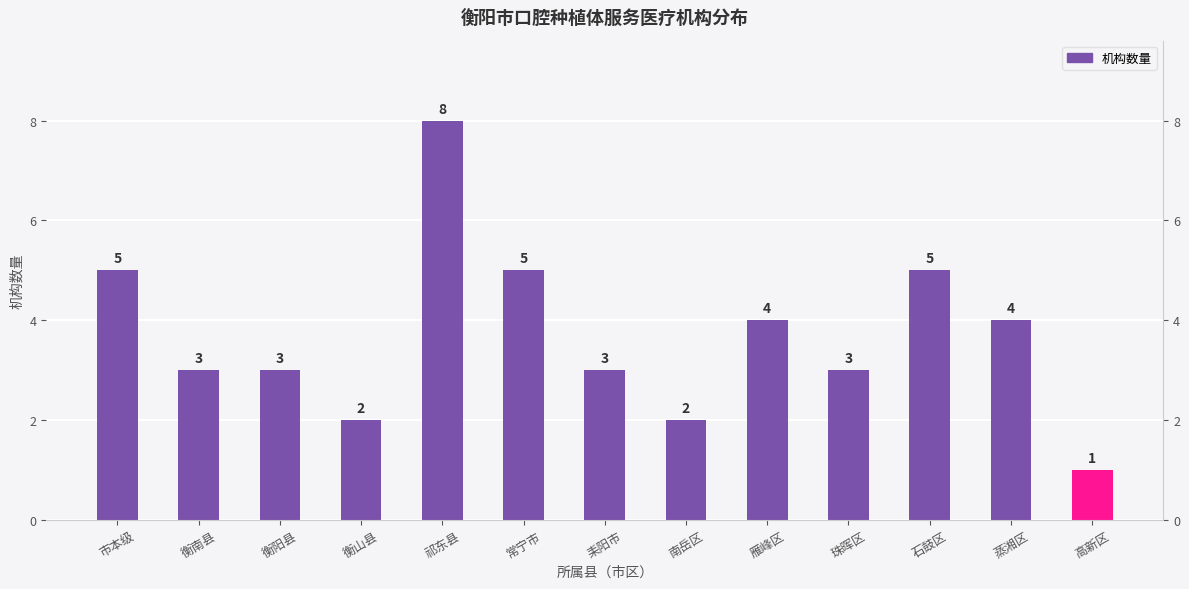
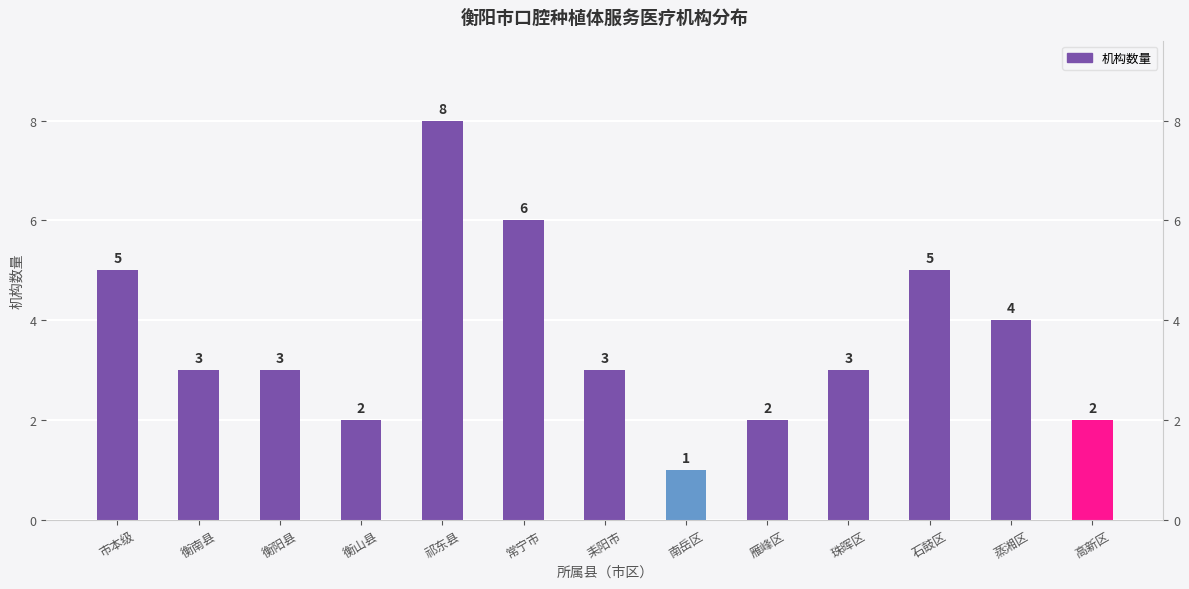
  {
    "市本级": 5,
    "衡南县": 3,
    "衡阳县": 3,
    "衡山县": 2,
    "祁东县": 8,
-   "常宁市": 5,
+   "常宁市": 6,
    "耒阳市": 3,
-   "南岳区": 2,
-   "雁峰区": 4,
+   "南岳区": 1,
+   "雁峰区": 2,
    "珠晖区": 3,
    "石鼓区": 5,
    "蒸湘区": 4,
-   "高新区": 1
+   "高新区": 2
  }
